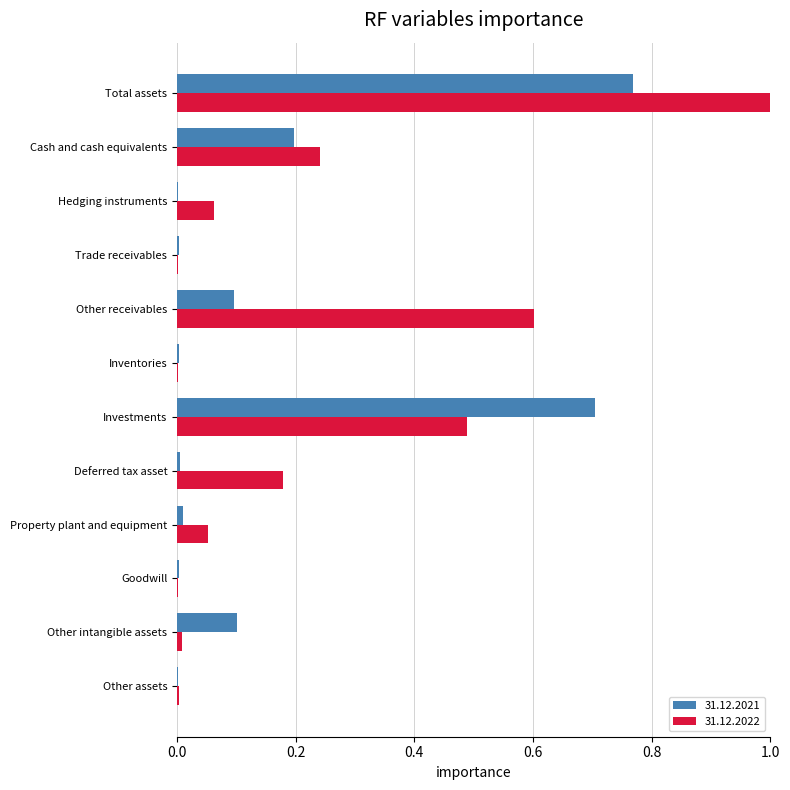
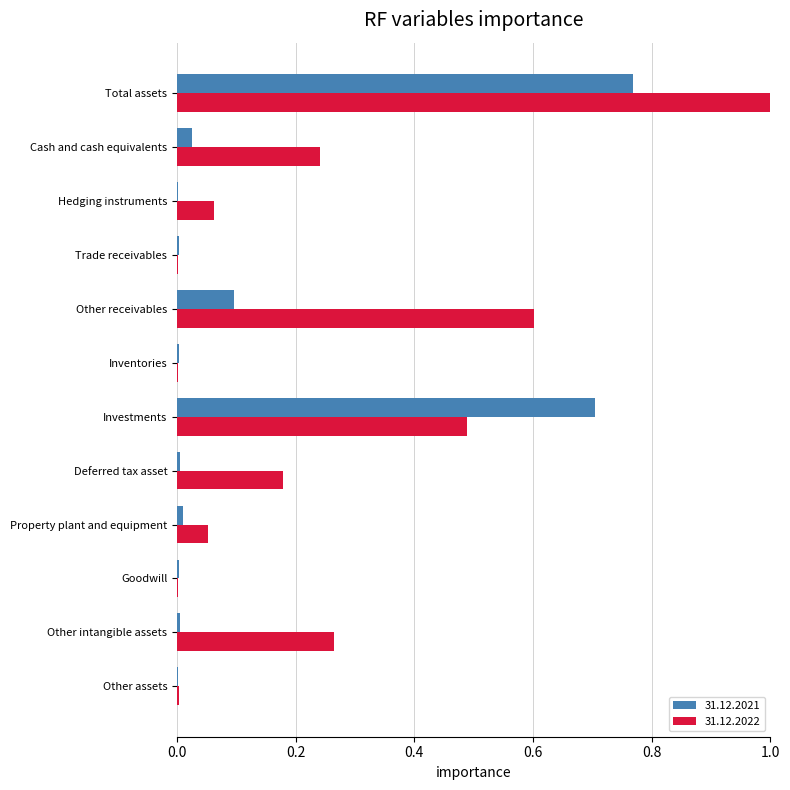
  {
    "31.12.2021": {
      "Total assets": 0.77,
-     "Cash and cash equivalents": 0.20,
+     "Cash and cash equivalents": 0.03,
      "Other receivables": 0.10,
      "Investments": 0.71,
      "Deferred tax asset": 0.00,
      "Property plant and equipment": 0.01,
-     "Other intangible assets": 0.10
+     "Other intangible assets": 0.01
    },
    "31.12.2022": {
      "Total assets": 1.00,
      "Cash and cash equivalents": 0.24,
      "Hedging instruments": 0.06,
      "Other receivables": 0.60,
      "Investments": 0.49,
      "Deferred tax asset": 0.18,
      "Property plant and equipment": 0.05,
-     "Other intangible assets": 0.01
+     "Other intangible assets": 0.26
    }
  }
